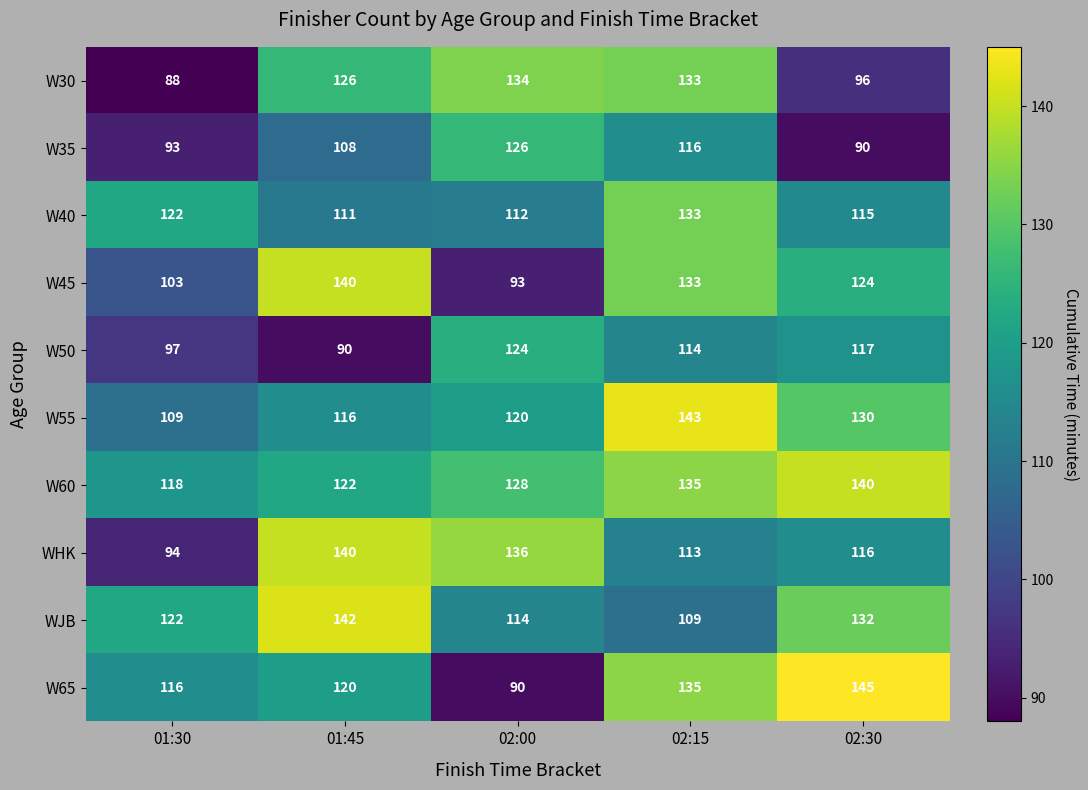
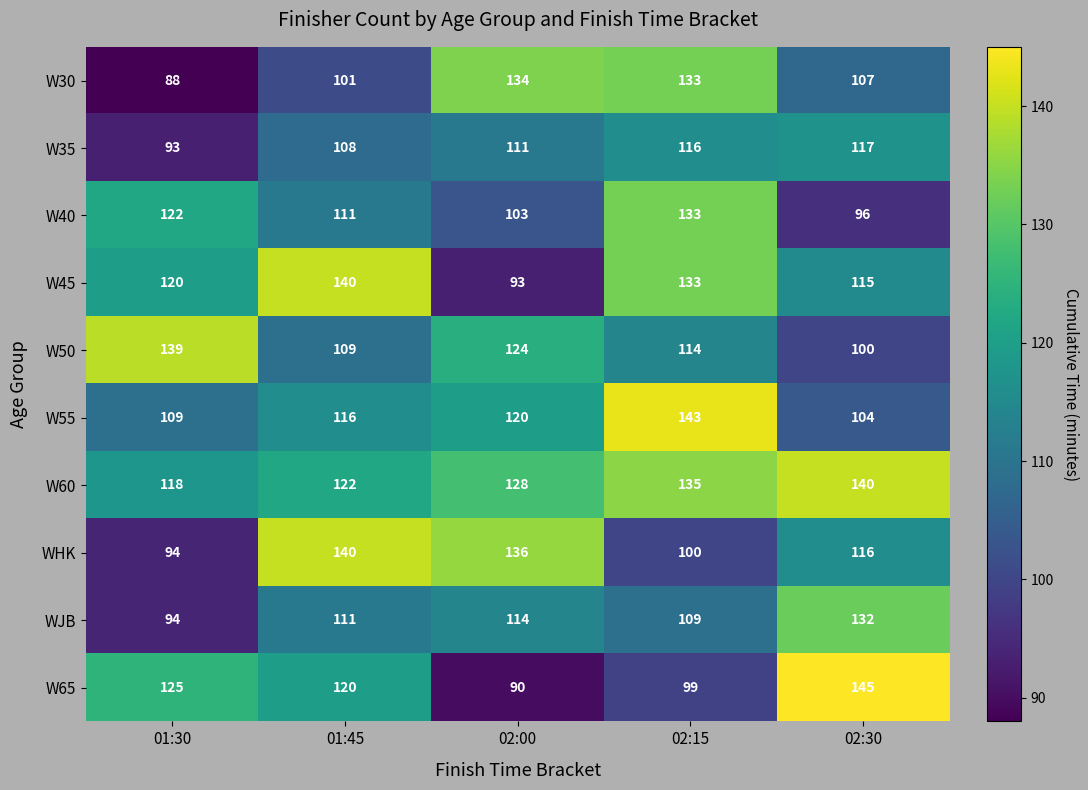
  {
    "W30": {
      "01:30": 88,
-     "01:45": 126,
+     "01:45": 101,
      "02:00": 134,
      "02:15": 133,
-     "02:30": 96
+     "02:30": 107
    },
    "W35": {
      "01:30": 93,
      "01:45": 108,
-     "02:00": 126,
+     "02:00": 111,
      "02:15": 116,
-     "02:30": 90
+     "02:30": 117
    },
    "W40": {
      "01:30": 122,
      "01:45": 111,
-     "02:00": 112,
+     "02:00": 103,
      "02:15": 133,
-     "02:30": 115
+     "02:30": 96
    },
    "W45": {
-     "01:30": 103,
+     "01:30": 120,
      "01:45": 140,
      "02:00": 93,
      "02:15": 133,
-     "02:30": 124
+     "02:30": 115
    },
    "W50": {
-     "01:30": 97,
-     "01:45": 90,
+     "01:30": 139,
+     "01:45": 109,
      "02:00": 124,
      "02:15": 114,
-     "02:30": 117
+     "02:30": 100
    },
    "W55": {
      "01:30": 109,
      "01:45": 116,
      "02:00": 120,
      "02:15": 143,
-     "02:30": 130
+     "02:30": 104
    },
    "W60": {
      "01:30": 118,
      "01:45": 122,
      "02:00": 128,
      "02:15": 135,
      "02:30": 140
    },
    "WHK": {
      "01:30": 94,
      "01:45": 140,
      "02:00": 136,
-     "02:15": 113,
+     "02:15": 100,
      "02:30": 116
    },
    "WJB": {
-     "01:30": 122,
-     "01:45": 142,
+     "01:30": 94,
+     "01:45": 111,
      "02:00": 114,
      "02:15": 109,
      "02:30": 132
    },
    "W65": {
-     "01:30": 116,
+     "01:30": 125,
      "01:45": 120,
      "02:00": 90,
-     "02:15": 135,
+     "02:15": 99,
      "02:30": 145
    }
  }
